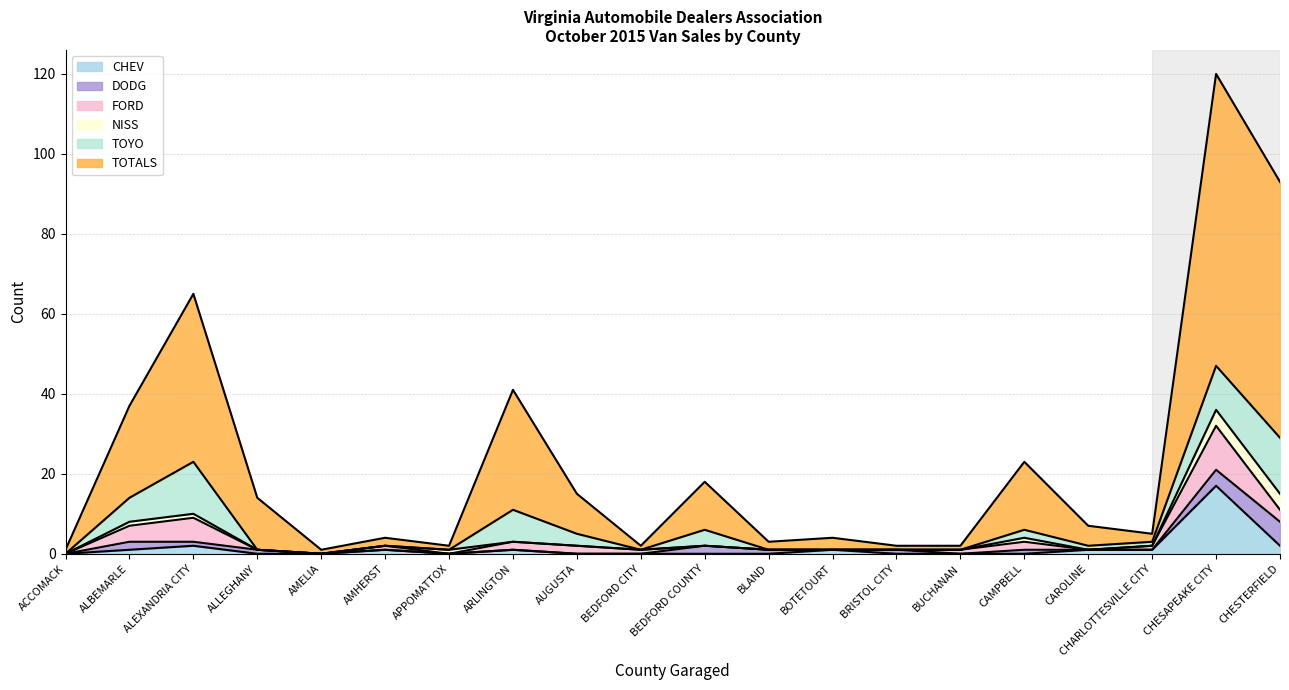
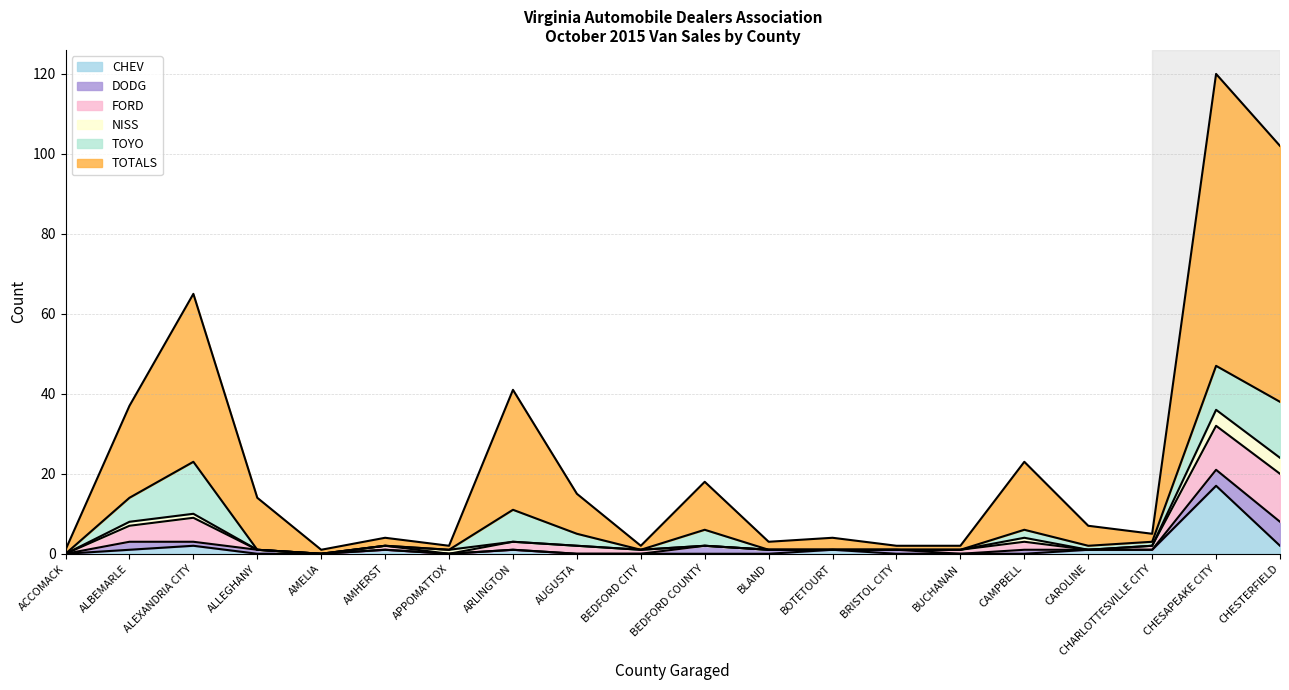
  {
    "DODG": {
      "ALBEMARLE": 2,
      "ALEXANDRIA CITY": 1,
      "CAMPBELL": 1,
      "CHESAPEAKE CITY": 4,
      "CHESTERFIELD": 6
    },
    "FORD": {
      "ALBEMARLE": 4,
      "ALEXANDRIA CITY": 6,
      "CAMPBELL": 2,
      "CHESAPEAKE CITY": 11,
-     "CHESTERFIELD": 3
+     "CHESTERFIELD": 12
    },
    "NISS": {
      "ALBEMARLE": 1,
      "ALEXANDRIA CITY": 1,
      "CAMPBELL": 1,
      "CHESAPEAKE CITY": 4,
      "CHESTERFIELD": 4
    },
    "TOTALS": {
      "ACCOMACK": 1,
      "ALBEMARLE": 23,
      "ALEXANDRIA CITY": 42,
      "ALLEGHANY": 13,
      "AMELIA": 1,
      "AMHERST": 2,
      "APPOMATTOX": 1,
      "ARLINGTON": 30,
      "AUGUSTA": 10,
      "BEDFORD CITY": 1,
      "BEDFORD COUNTY": 12,
      "BLAND": 2,
      "BOTETOURT": 3,
      "BRISTOL CITY": 1,
      "BUCHANAN": 1,
      "CAMPBELL": 17,
      "CAROLINE": 5,
      "CHARLOTTESVILLE CITY": 2,
      "CHESAPEAKE CITY": 73,
      "CHESTERFIELD": 64
    }
  }
